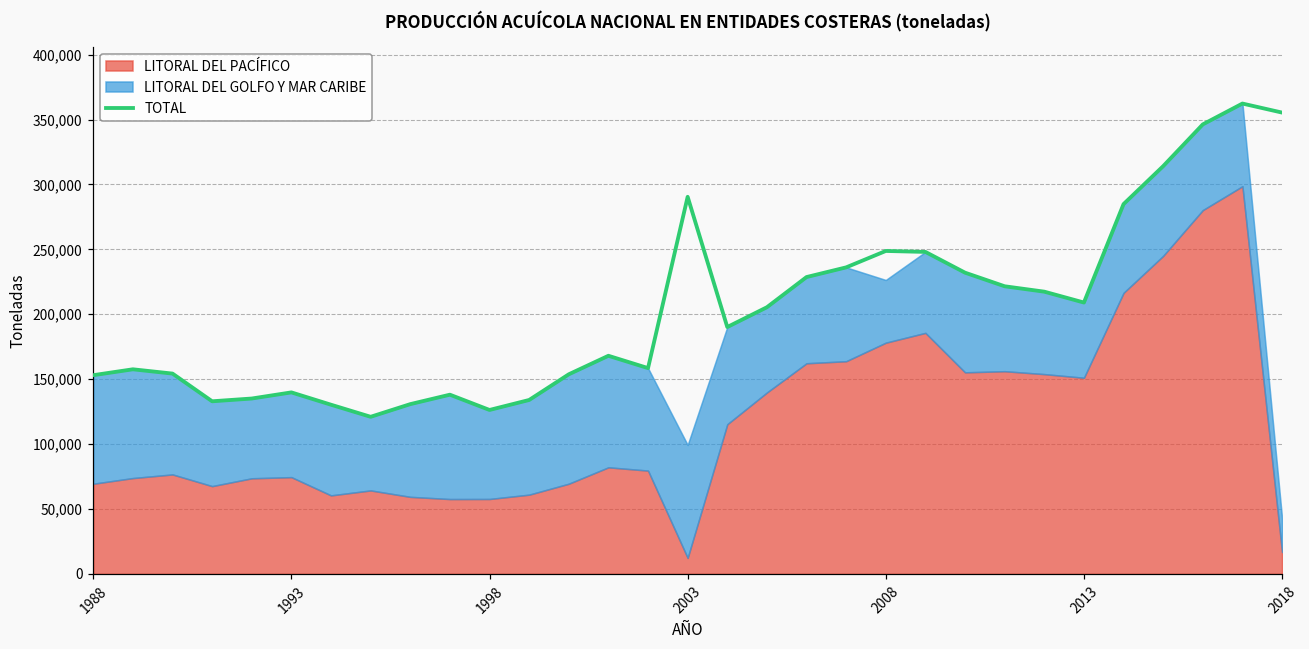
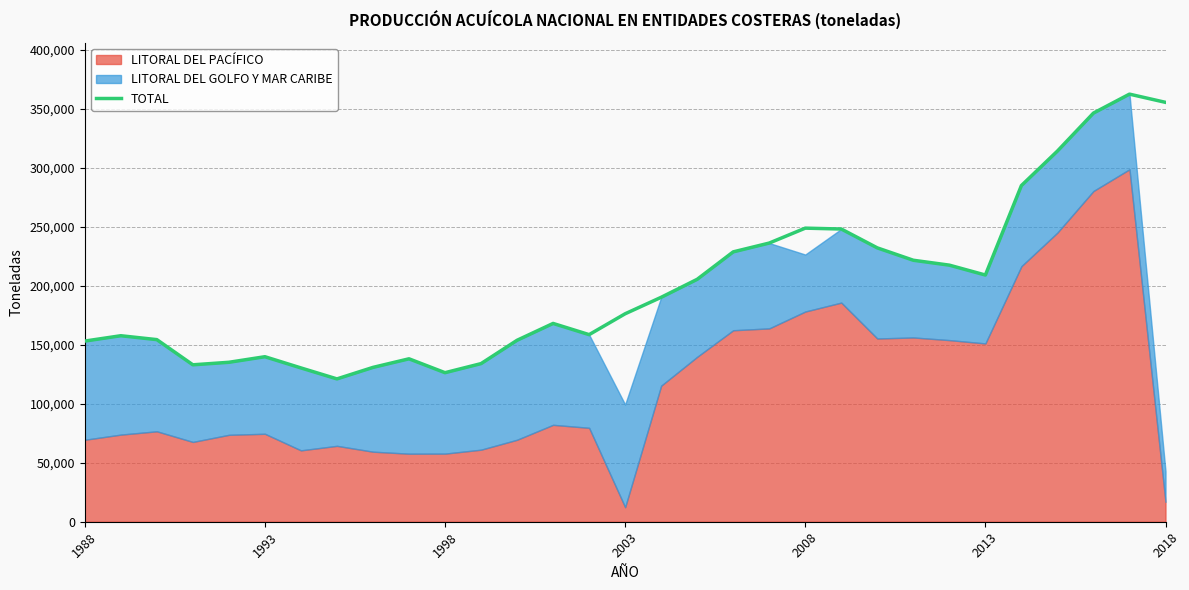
  {
    "LITORAL DEL PACÍFICO": {
      "1988": "69,000",
      "1993": "75,000",
      "1998": "58,000",
      "2003": "12,000",
      "2008": "178,000",
      "2013": "151,000",
      "2018": "17,000"
    },
    "TOTAL": {
-     "2003": "291,000",
+     "2003": "176,000",
      "2008": "249,000",
      "2018": "355,000"
    },
    "LITORAL DEL GOLFO Y MAR CARIBE": {
      "2003": "87,000",
      "2008": "48,000",
      "2018": "26,000"
    }
  }
